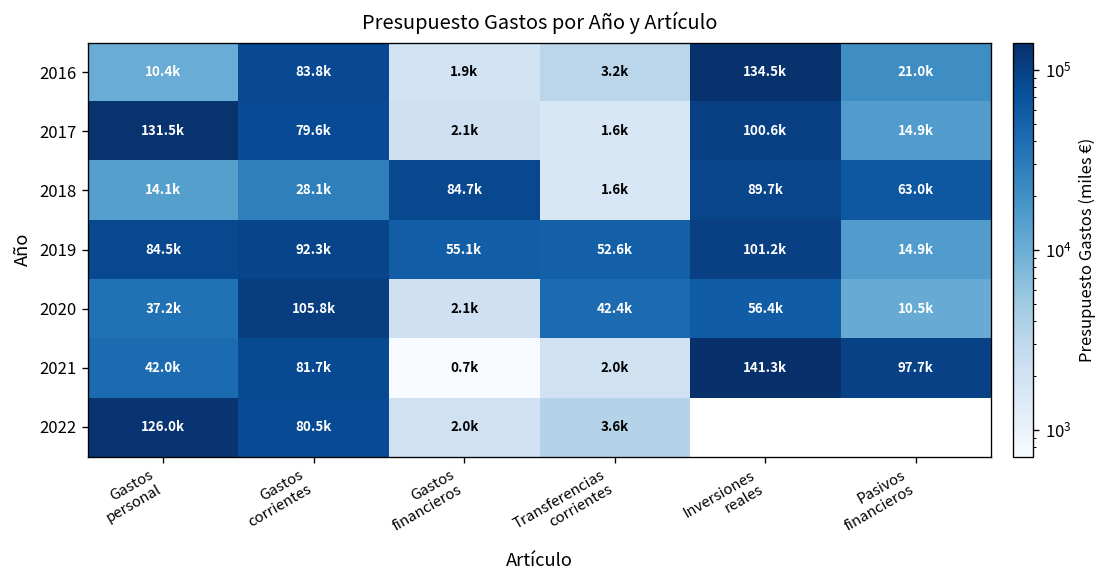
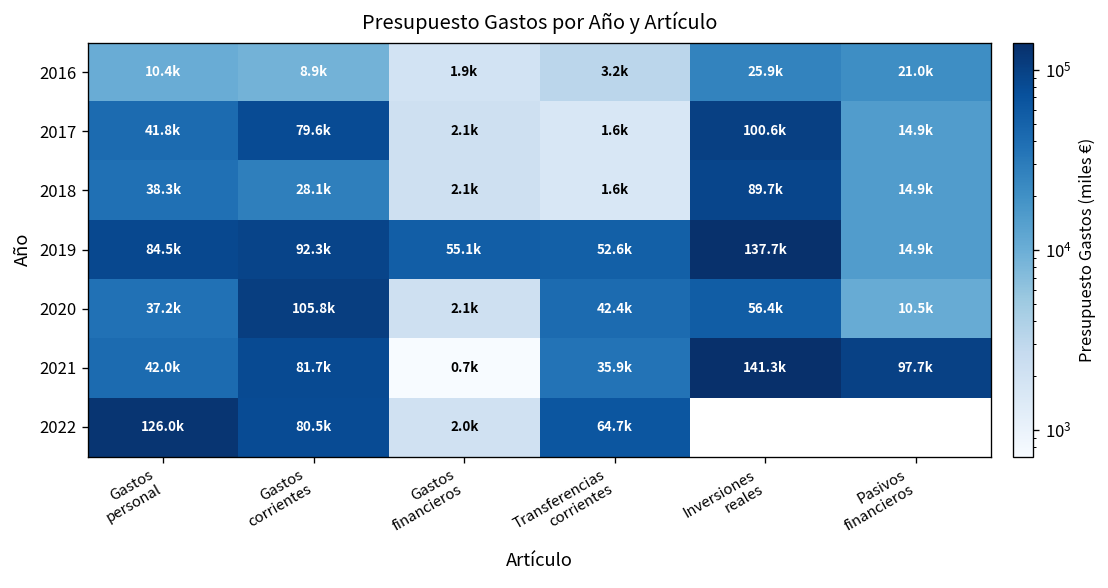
  {
    "2016": {
      "Gastos personal": "10.4k",
-     "Gastos corrientes": "83.8k",
+     "Gastos corrientes": "8.9k",
      "Gastos financieros": "1.9k",
      "Transferencias corrientes": "3.2k",
-     "Inversiones reales": "134.5k",
+     "Inversiones reales": "25.9k",
      "Pasivos financieros": "21.0k"
    },
    "2017": {
-     "Gastos personal": "131.5k",
+     "Gastos personal": "41.8k",
      "Gastos corrientes": "79.6k",
      "Gastos financieros": "2.1k",
      "Transferencias corrientes": "1.6k",
      "Inversiones reales": "100.6k",
      "Pasivos financieros": "14.9k"
    },
    "2018": {
-     "Gastos personal": "14.1k",
+     "Gastos personal": "38.3k",
      "Gastos corrientes": "28.1k",
-     "Gastos financieros": "84.7k",
+     "Gastos financieros": "2.1k",
      "Transferencias corrientes": "1.6k",
      "Inversiones reales": "89.7k",
-     "Pasivos financieros": "63.0k"
+     "Pasivos financieros": "14.9k"
    },
    "2019": {
      "Gastos personal": "84.5k",
      "Gastos corrientes": "92.3k",
      "Gastos financieros": "55.1k",
      "Transferencias corrientes": "52.6k",
-     "Inversiones reales": "101.2k",
+     "Inversiones reales": "137.7k",
      "Pasivos financieros": "14.9k"
    },
    "2020": {
      "Gastos personal": "37.2k",
      "Gastos corrientes": "105.8k",
      "Gastos financieros": "2.1k",
      "Transferencias corrientes": "42.4k",
      "Inversiones reales": "56.4k",
      "Pasivos financieros": "10.5k"
    },
    "2021": {
      "Gastos personal": "42.0k",
      "Gastos corrientes": "81.7k",
      "Gastos financieros": "0.7k",
-     "Transferencias corrientes": "2.0k",
+     "Transferencias corrientes": "35.9k",
      "Inversiones reales": "141.3k",
      "Pasivos financieros": "97.7k"
    },
    "2022": {
      "Gastos personal": "126.0k",
      "Gastos corrientes": "80.5k",
      "Gastos financieros": "2.0k",
-     "Transferencias corrientes": "3.6k"
+     "Transferencias corrientes": "64.7k"
    }
  }
